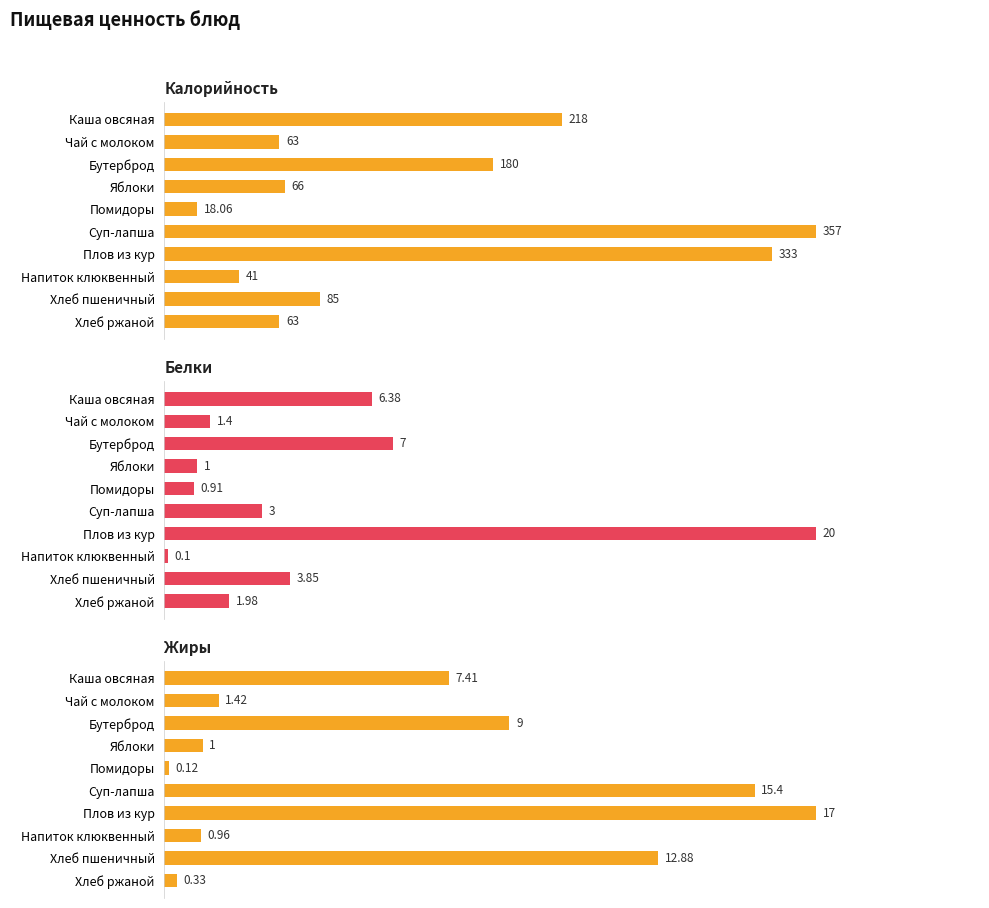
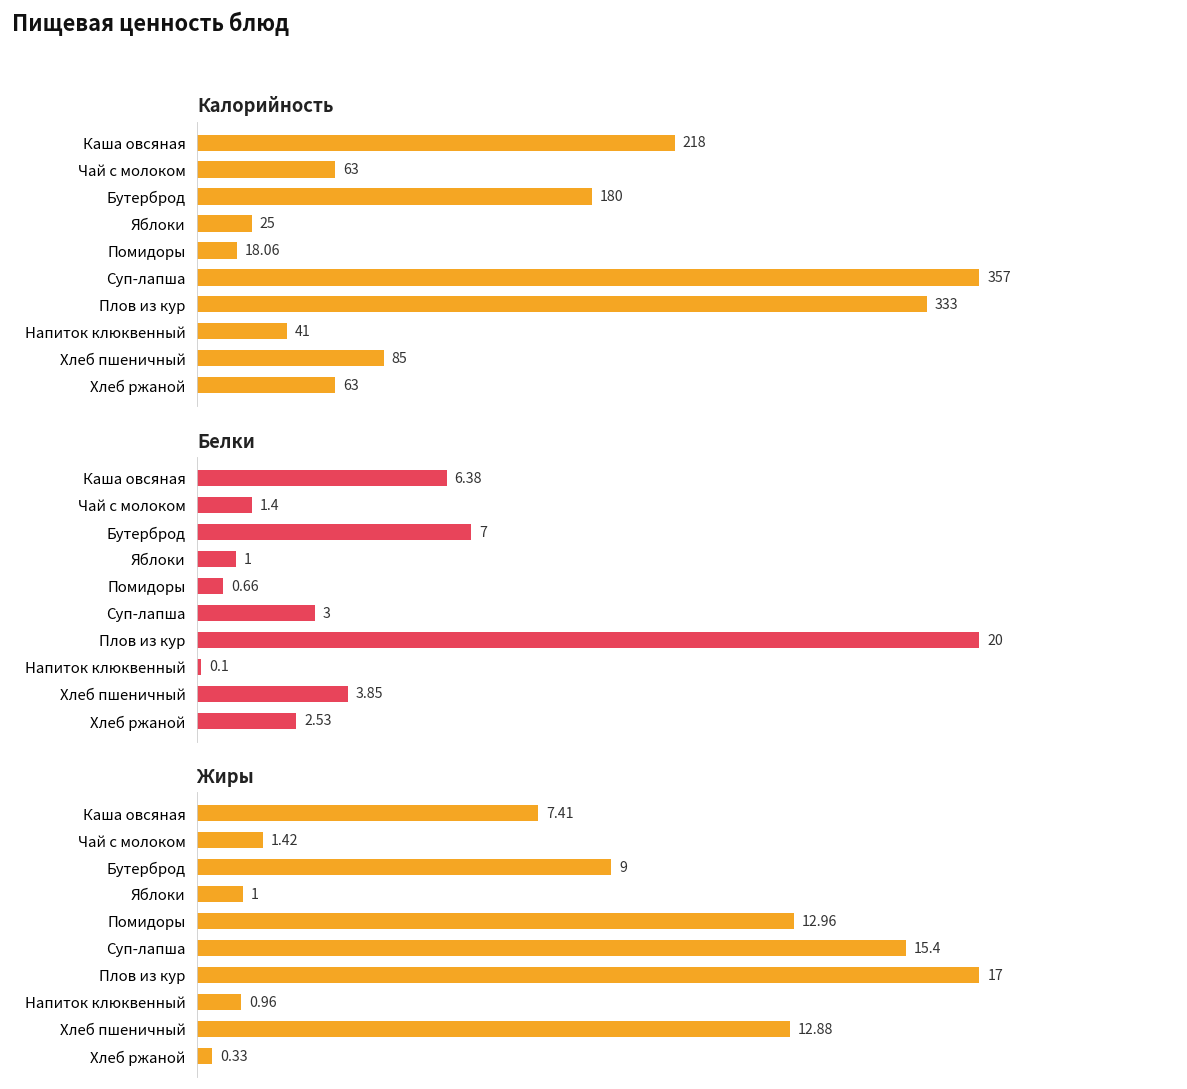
  {
    "Калорийность": {
      "Каша овсяная": 218,
      "Чай с молоком": 63,
      "Бутерброд": 180,
-     "Яблоки": 66,
+     "Яблоки": 25,
      "Помидоры": 18.06,
      "Суп-лапша": 357,
      "Плов из кур": 333,
      "Напиток клюквенный": 41,
      "Хлеб пшеничный": 85,
      "Хлеб ржаной": 63
    },
    "Белки": {
      "Каша овсяная": 6.38,
      "Чай с молоком": 1.4,
      "Бутерброд": 7,
      "Яблоки": 1,
-     "Помидоры": 0.91,
+     "Помидоры": 0.66,
      "Суп-лапша": 3,
      "Плов из кур": 20,
      "Напиток клюквенный": 0.1,
      "Хлеб пшеничный": 3.85,
-     "Хлеб ржаной": 1.98
+     "Хлеб ржаной": 2.53
    },
    "Жиры": {
      "Каша овсяная": 7.41,
      "Чай с молоком": 1.42,
      "Бутерброд": 9,
      "Яблоки": 1,
-     "Помидоры": 0.12,
+     "Помидоры": 12.96,
      "Суп-лапша": 15.4,
      "Плов из кур": 17,
      "Напиток клюквенный": 0.96,
      "Хлеб пшеничный": 12.88,
      "Хлеб ржаной": 0.33
    }
  }
